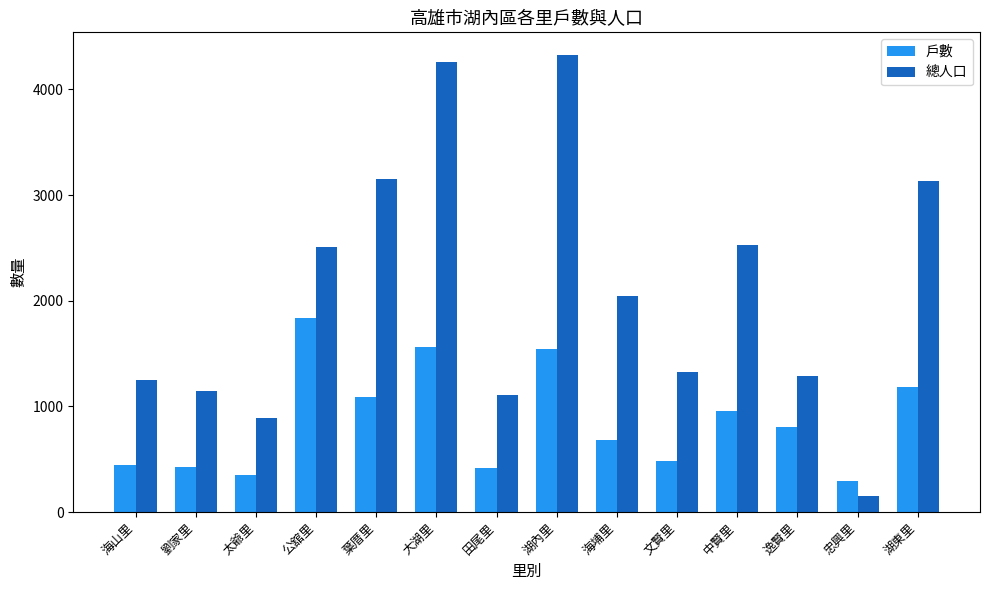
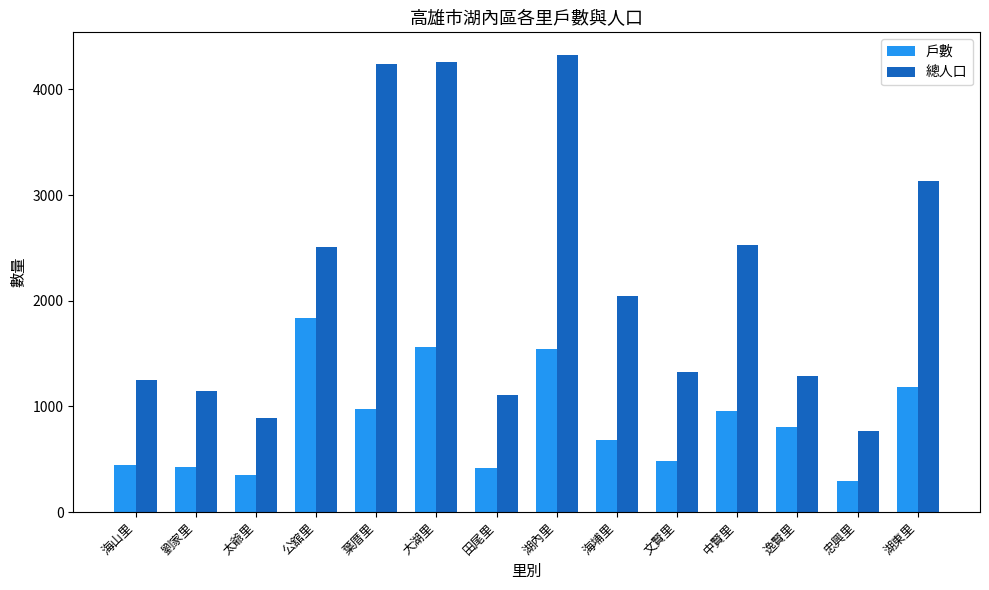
  {
    "戶數": {
      "海山里": 450,
      "劉家里": 420,
      "太爺里": 350,
      "公舘里": 1840,
-     "葉厝里": 1090,
+     "葉厝里": 980,
      "大湖里": 1570,
      "田尾里": 410,
      "湖內里": 1550,
      "海埔里": 690,
      "文賢里": 480,
      "中賢里": 950,
      "逸賢里": 800,
      "忠興里": 290,
      "湖東里": 1190
    },
    "總人口": {
      "海山里": 1250,
      "劉家里": 1140,
      "太爺里": 890,
      "公舘里": 2510,
-     "葉厝里": 3160,
+     "葉厝里": 4240,
      "大湖里": 4260,
      "田尾里": 1110,
      "湖內里": 4320,
      "海埔里": 2050,
      "文賢里": 1320,
      "中賢里": 2530,
      "逸賢里": 1290,
-     "忠興里": 150,
+     "忠興里": 770,
      "湖東里": 3130
    }
  }
